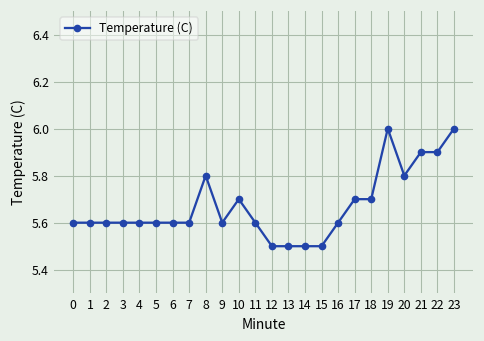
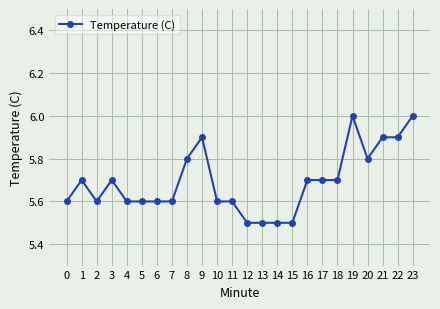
  {
    "0": 5.6,
-   "1": 5.6,
+   "1": 5.7,
    "2": 5.6,
-   "3": 5.6,
+   "3": 5.7,
    "4": 5.6,
    "5": 5.6,
    "6": 5.6,
    "7": 5.6,
    "8": 5.8,
-   "9": 5.6,
-   "10": 5.7,
+   "9": 5.9,
+   "10": 5.6,
    "11": 5.6,
    "12": 5.5,
    "13": 5.5,
    "14": 5.5,
    "15": 5.5,
-   "16": 5.6,
+   "16": 5.7,
    "17": 5.7,
    "18": 5.7,
    "19": 6.0,
    "20": 5.8,
    "21": 5.9,
    "22": 5.9,
    "23": 6.0
  }
